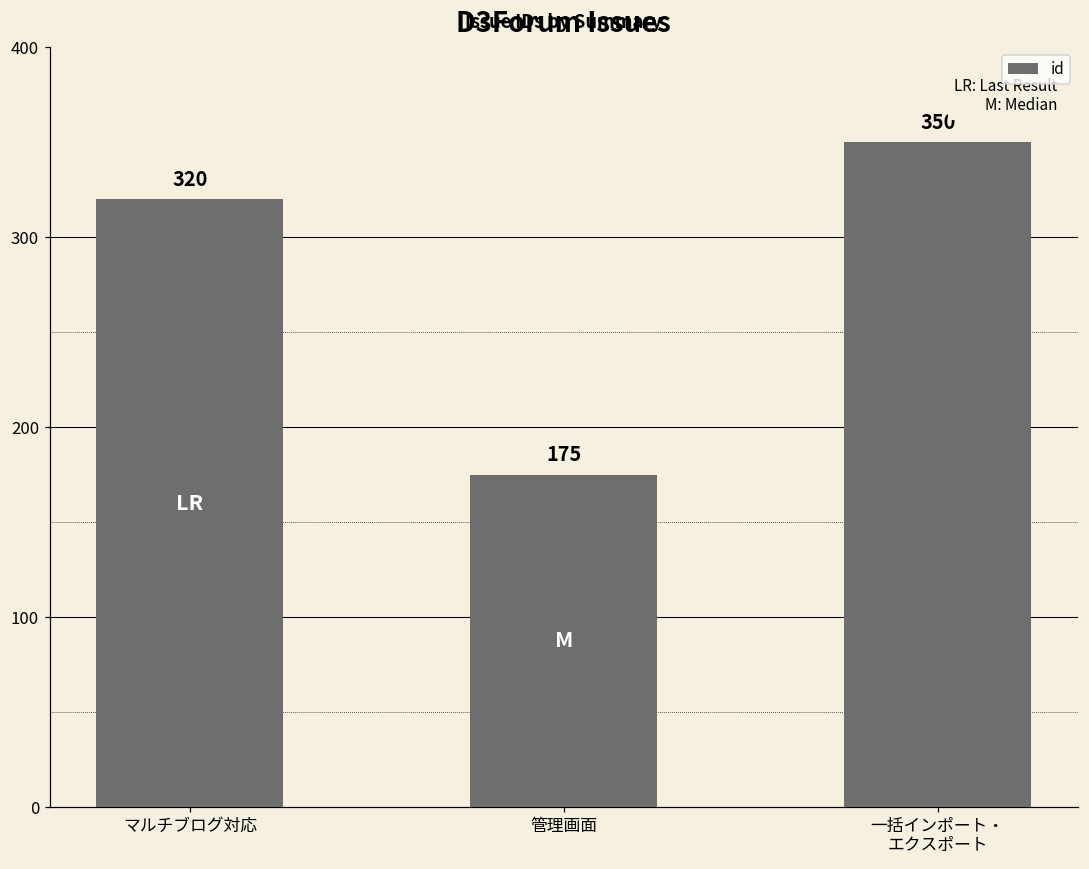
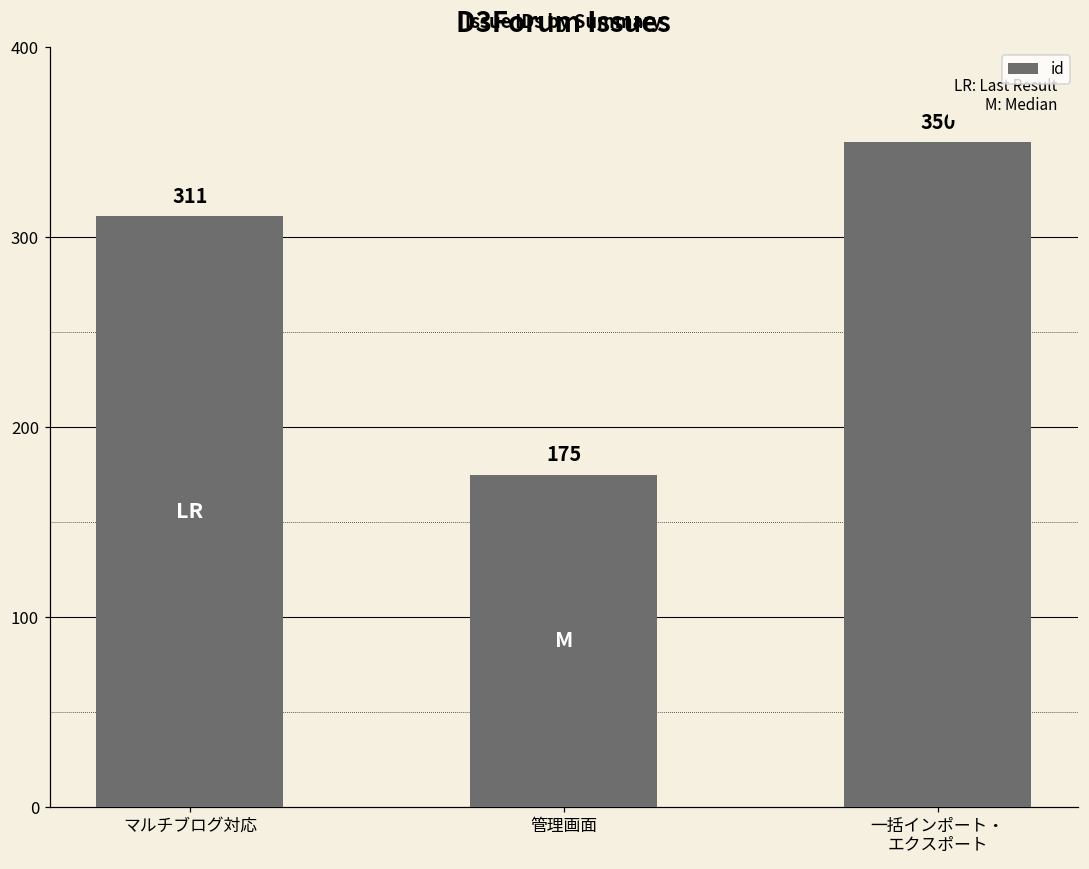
  {
-   "マルチブログ対応": 320,
+   "マルチブログ対応": 311,
    "管理画面": 175
  }
